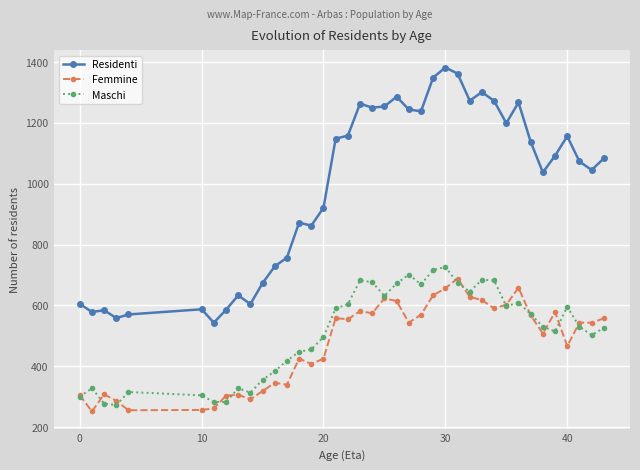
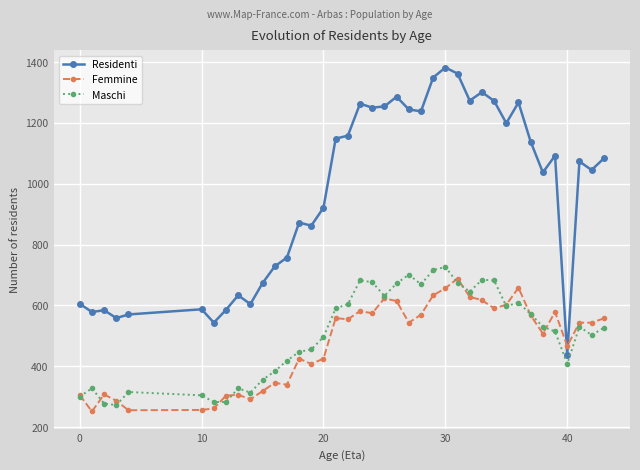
  {
    "Residenti": {
      "0": 610,
      "10": 590,
      "20": 920,
      "30": 1380,
-     "40": 1160
+     "40": 440
    },
    "Femmine": {
      "10": 260,
      "20": 430,
      "30": 660,
      "40": 470
    },
    "Maschi": {
      "10": 300,
      "20": 500,
      "30": 730,
-     "40": 600
+     "40": 410
    }
  }
